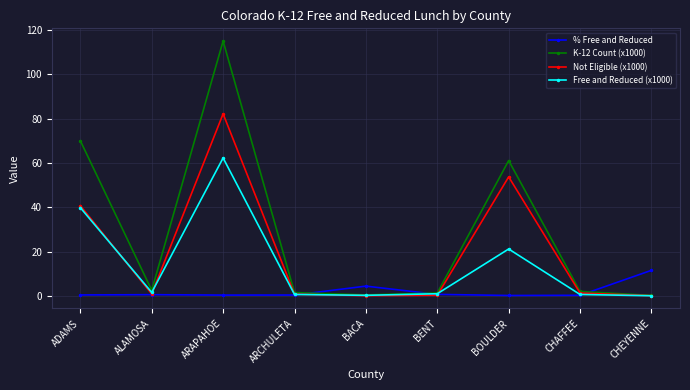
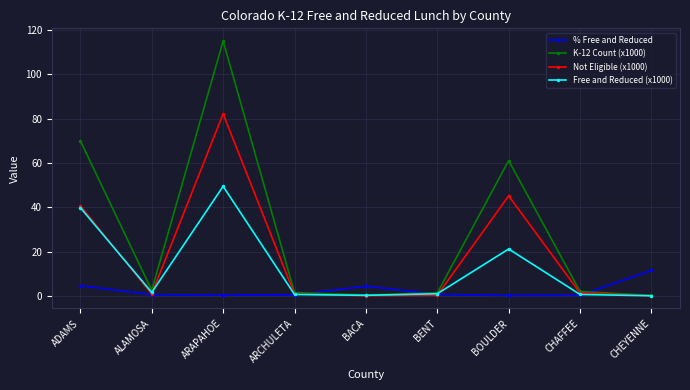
  {
    "% Free and Reduced": {
-     "ADAMS": 0,
+     "ADAMS": 5,
      "ARAPAHOE": 0,
      "BACA": 4,
      "BOULDER": 0,
      "CHEYENNE": 12
    },
    "K-12 Count (x1000)": {
      "ADAMS": 70,
      "ARAPAHOE": 115,
      "BOULDER": 61
    },
    "Not Eligible (x1000)": {
      "ARAPAHOE": 82,
-     "BOULDER": 54
+     "BOULDER": 45
    },
    "Free and Reduced (x1000)": {
-     "ARAPAHOE": 62,
+     "ARAPAHOE": 49,
      "BOULDER": 21
    }
  }
